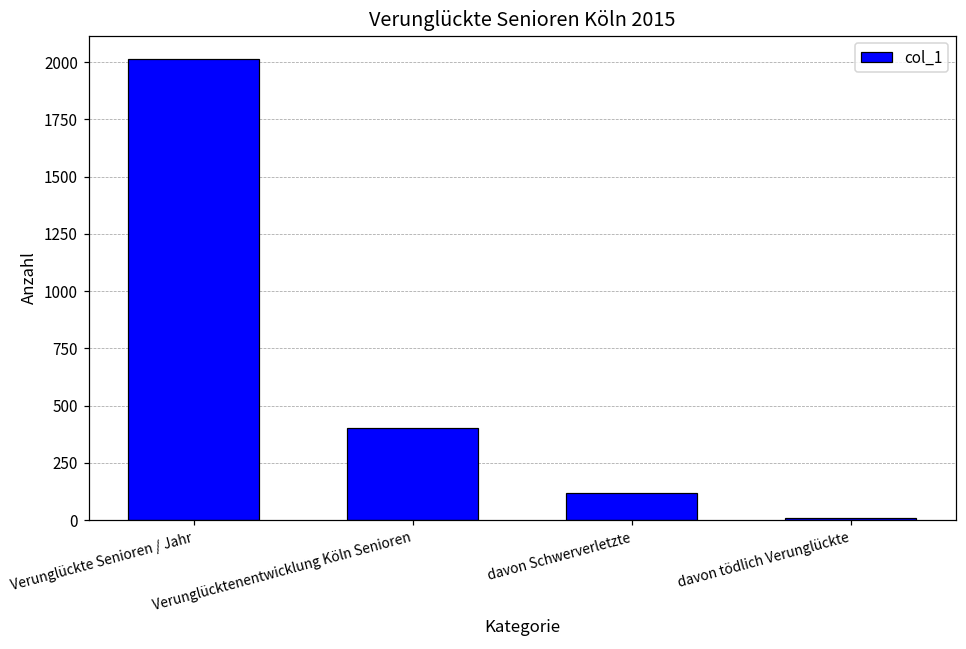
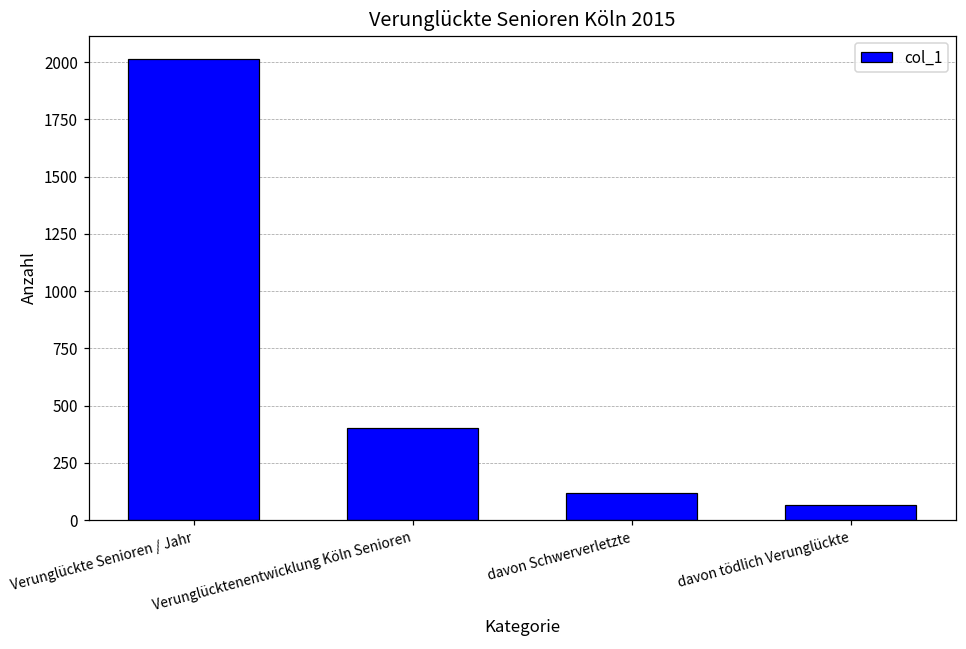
  {
    "Verunglückte Senioren / Jahr": 2020,
    "Verunglücktenentwicklung Köln Senioren": 400,
    "davon Schwerverletzte": 120,
-   "davon tödlich Verunglückte": 10
+   "davon tödlich Verunglückte": 70
  }
